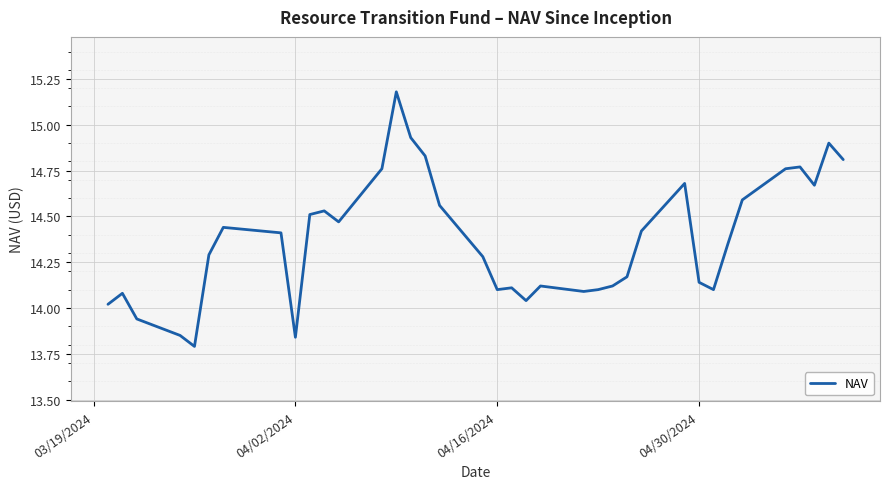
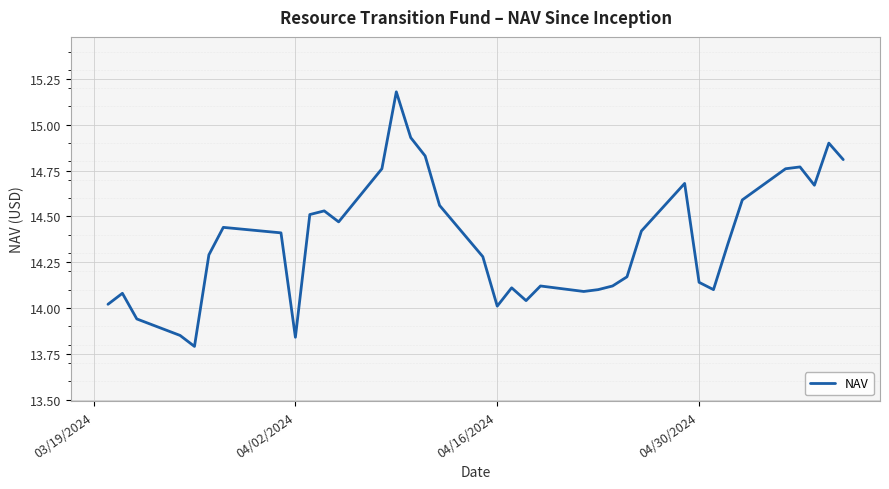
  {
    "04/02/2024": 13.84,
-   "04/16/2024": 14.10,
+   "04/16/2024": 14.01,
    "04/30/2024": 14.14
  }
